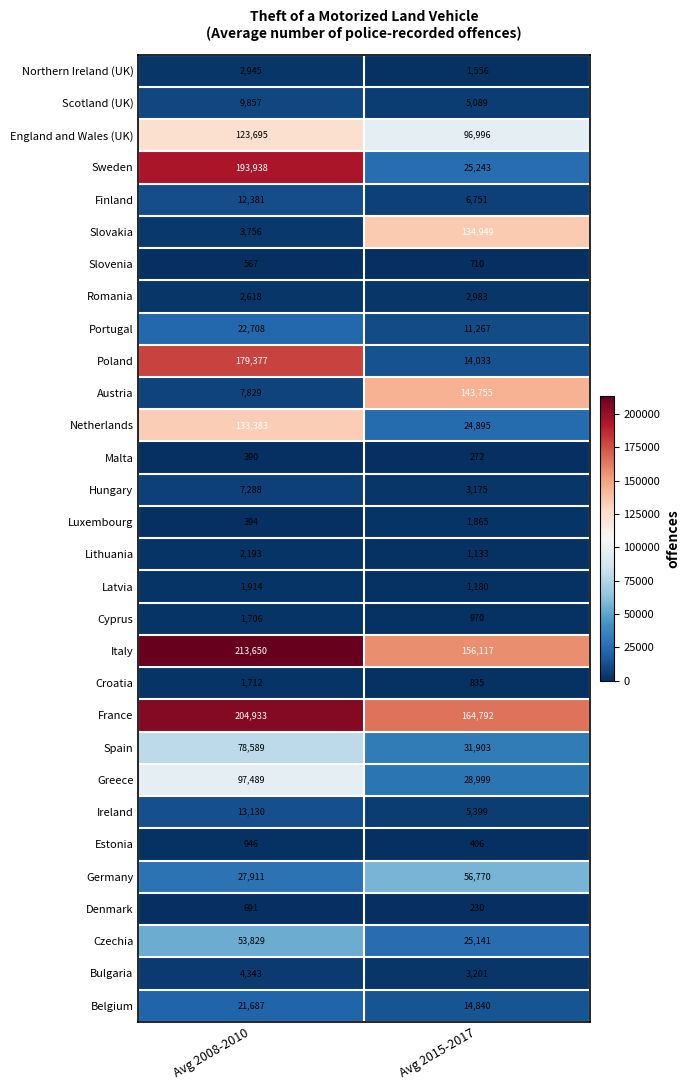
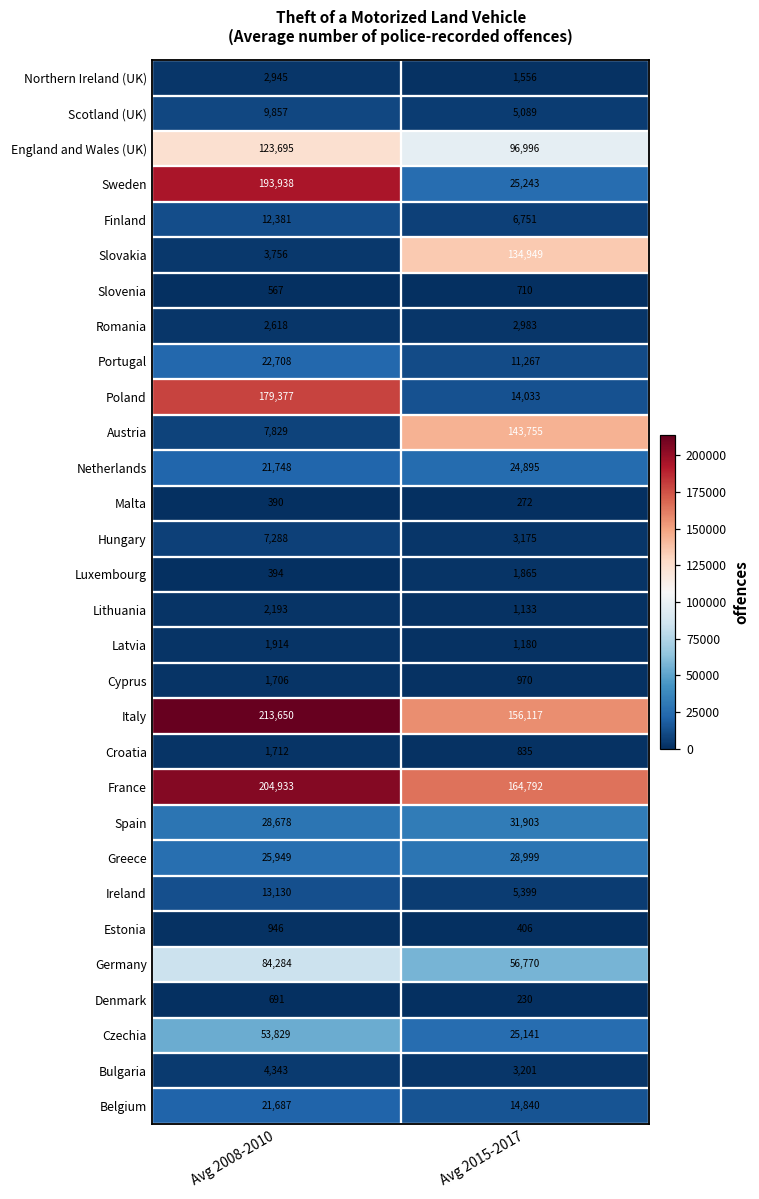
  {
    "Northern Ireland (UK)": {
      "Avg 2008-2010": "2,945",
      "Avg 2015-2017": "1,556"
    },
    "Scotland (UK)": {
      "Avg 2008-2010": "9,857",
      "Avg 2015-2017": "5,089"
    },
    "England and Wales (UK)": {
      "Avg 2008-2010": "123,695",
      "Avg 2015-2017": "96,996"
    },
    "Sweden": {
      "Avg 2008-2010": "193,938",
      "Avg 2015-2017": "25,243"
    },
    "Finland": {
      "Avg 2008-2010": "12,381",
      "Avg 2015-2017": "6,751"
    },
    "Slovakia": {
      "Avg 2008-2010": "3,756",
      "Avg 2015-2017": "134,949"
    },
    "Slovenia": {
      "Avg 2008-2010": "567",
      "Avg 2015-2017": "710"
    },
    "Romania": {
      "Avg 2008-2010": "2,618",
      "Avg 2015-2017": "2,983"
    },
    "Portugal": {
      "Avg 2008-2010": "22,708",
      "Avg 2015-2017": "11,267"
    },
    "Poland": {
      "Avg 2008-2010": "179,377",
      "Avg 2015-2017": "14,033"
    },
    "Austria": {
      "Avg 2008-2010": "7,829",
      "Avg 2015-2017": "143,755"
    },
    "Netherlands": {
-     "Avg 2008-2010": "133,383",
+     "Avg 2008-2010": "21,748",
      "Avg 2015-2017": "24,895"
    },
    "Malta": {
      "Avg 2008-2010": "390",
      "Avg 2015-2017": "272"
    },
    "Hungary": {
      "Avg 2008-2010": "7,288",
      "Avg 2015-2017": "3,175"
    },
    "Luxembourg": {
      "Avg 2008-2010": "394",
      "Avg 2015-2017": "1,865"
    },
    "Lithuania": {
      "Avg 2008-2010": "2,193",
      "Avg 2015-2017": "1,133"
    },
    "Latvia": {
      "Avg 2008-2010": "1,914",
      "Avg 2015-2017": "1,180"
    },
    "Cyprus": {
      "Avg 2008-2010": "1,706",
      "Avg 2015-2017": "970"
    },
    "Italy": {
      "Avg 2008-2010": "213,650",
      "Avg 2015-2017": "156,117"
    },
    "Croatia": {
      "Avg 2008-2010": "1,712",
      "Avg 2015-2017": "835"
    },
    "France": {
      "Avg 2008-2010": "204,933",
      "Avg 2015-2017": "164,792"
    },
    "Spain": {
-     "Avg 2008-2010": "78,589",
+     "Avg 2008-2010": "28,678",
      "Avg 2015-2017": "31,903"
    },
    "Greece": {
-     "Avg 2008-2010": "97,489",
+     "Avg 2008-2010": "25,949",
      "Avg 2015-2017": "28,999"
    },
    "Ireland": {
      "Avg 2008-2010": "13,130",
      "Avg 2015-2017": "5,399"
    },
    "Estonia": {
      "Avg 2008-2010": "946",
      "Avg 2015-2017": "406"
    },
    "Germany": {
-     "Avg 2008-2010": "27,911",
+     "Avg 2008-2010": "84,284",
      "Avg 2015-2017": "56,770"
    },
    "Denmark": {
      "Avg 2008-2010": "691",
      "Avg 2015-2017": "230"
    },
    "Czechia": {
      "Avg 2008-2010": "53,829",
      "Avg 2015-2017": "25,141"
    },
    "Bulgaria": {
      "Avg 2008-2010": "4,343",
      "Avg 2015-2017": "3,201"
    },
    "Belgium": {
      "Avg 2008-2010": "21,687",
      "Avg 2015-2017": "14,840"
    }
  }
